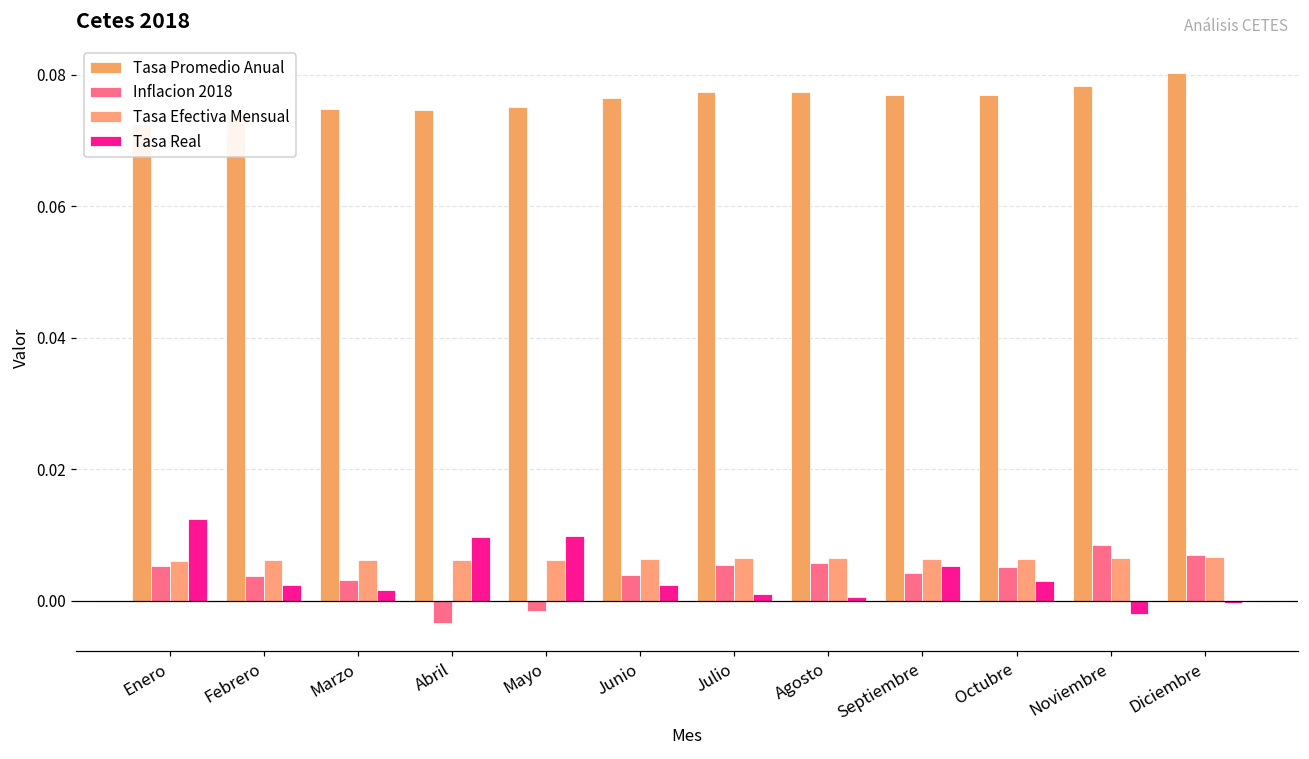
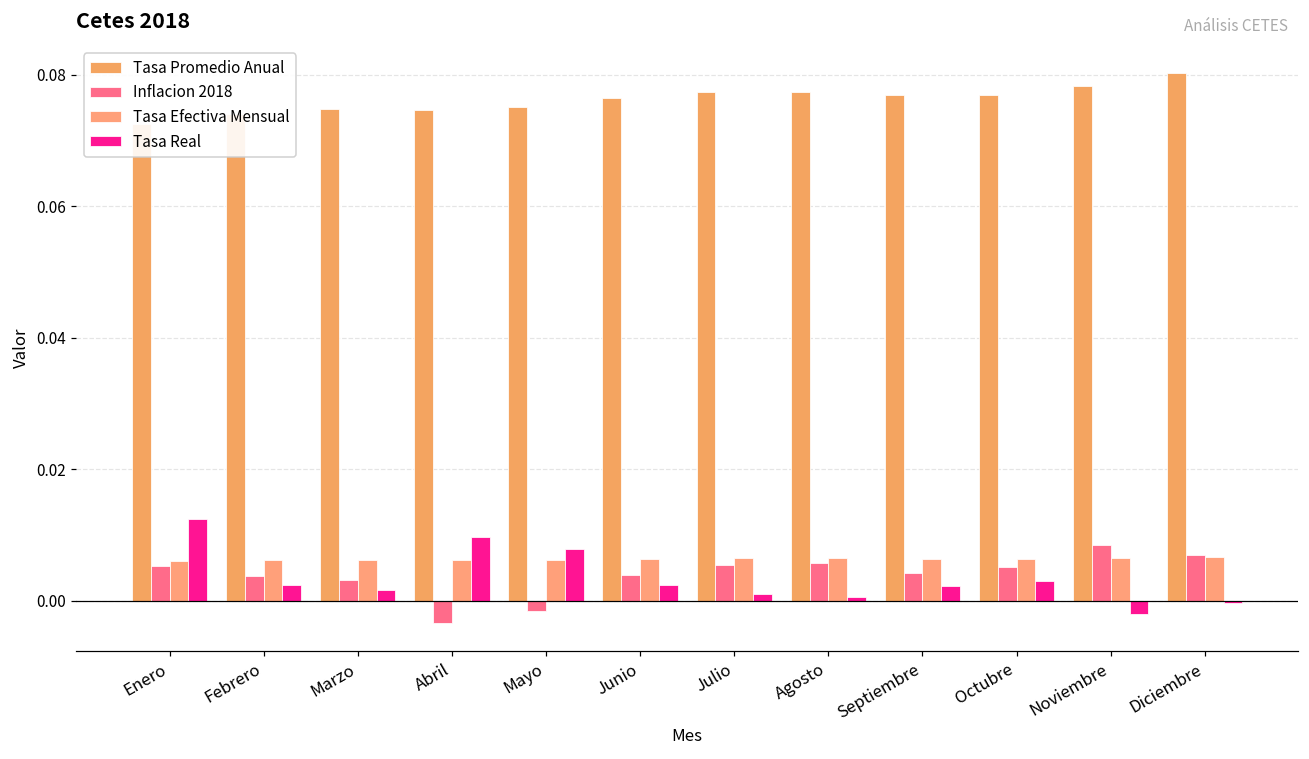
  {
    "Tasa Real": {
      "Enero": 0.012,
      "Febrero": 0.002,
      "Marzo": 0.002,
      "Abril": 0.010,
-     "Mayo": 0.010,
+     "Mayo": 0.008,
      "Junio": 0.002,
      "Julio": 0.001,
      "Agosto": 0.001,
-     "Septiembre": 0.005,
+     "Septiembre": 0.002,
      "Octubre": 0.003,
      "Noviembre": -0.002
    }
  }
